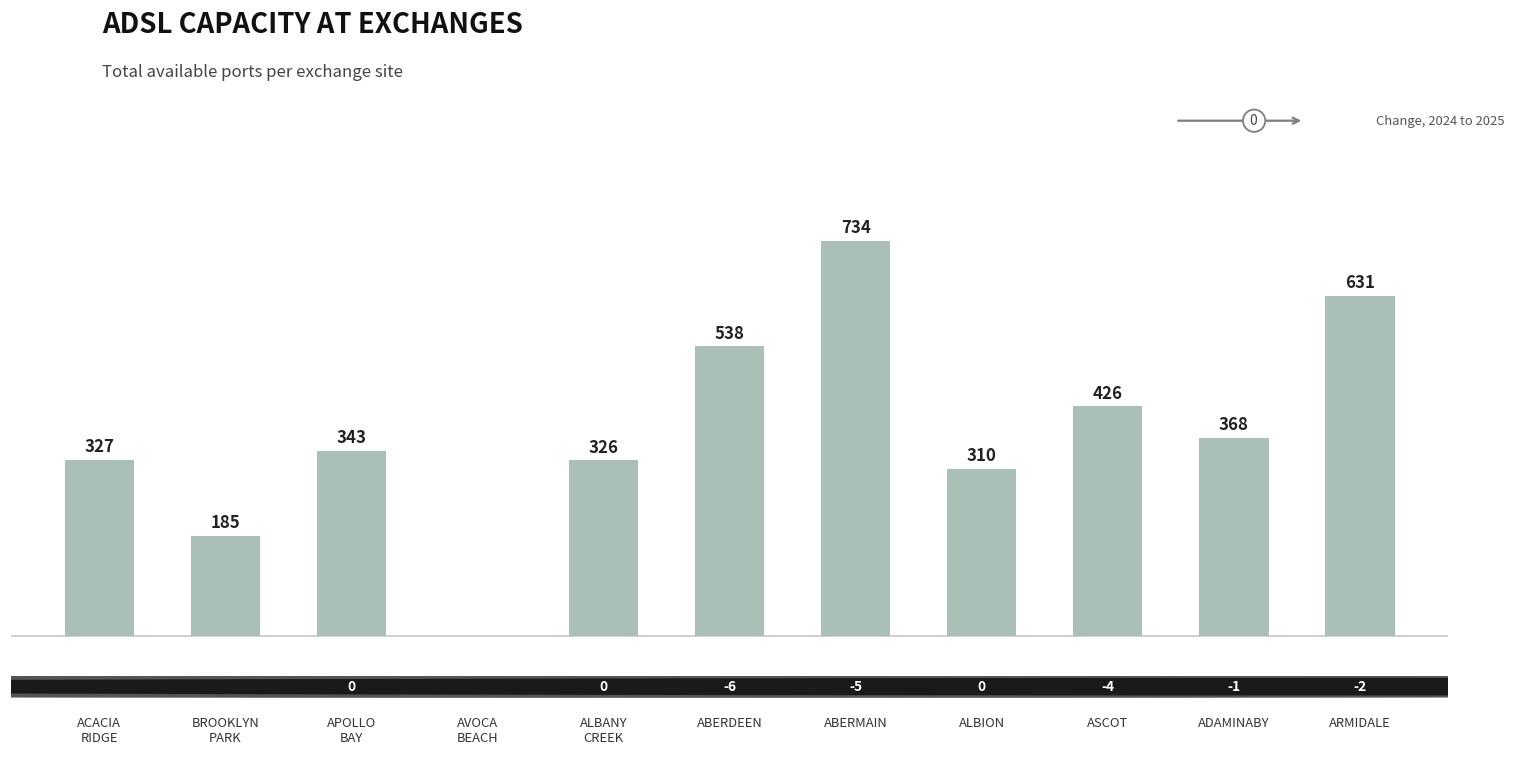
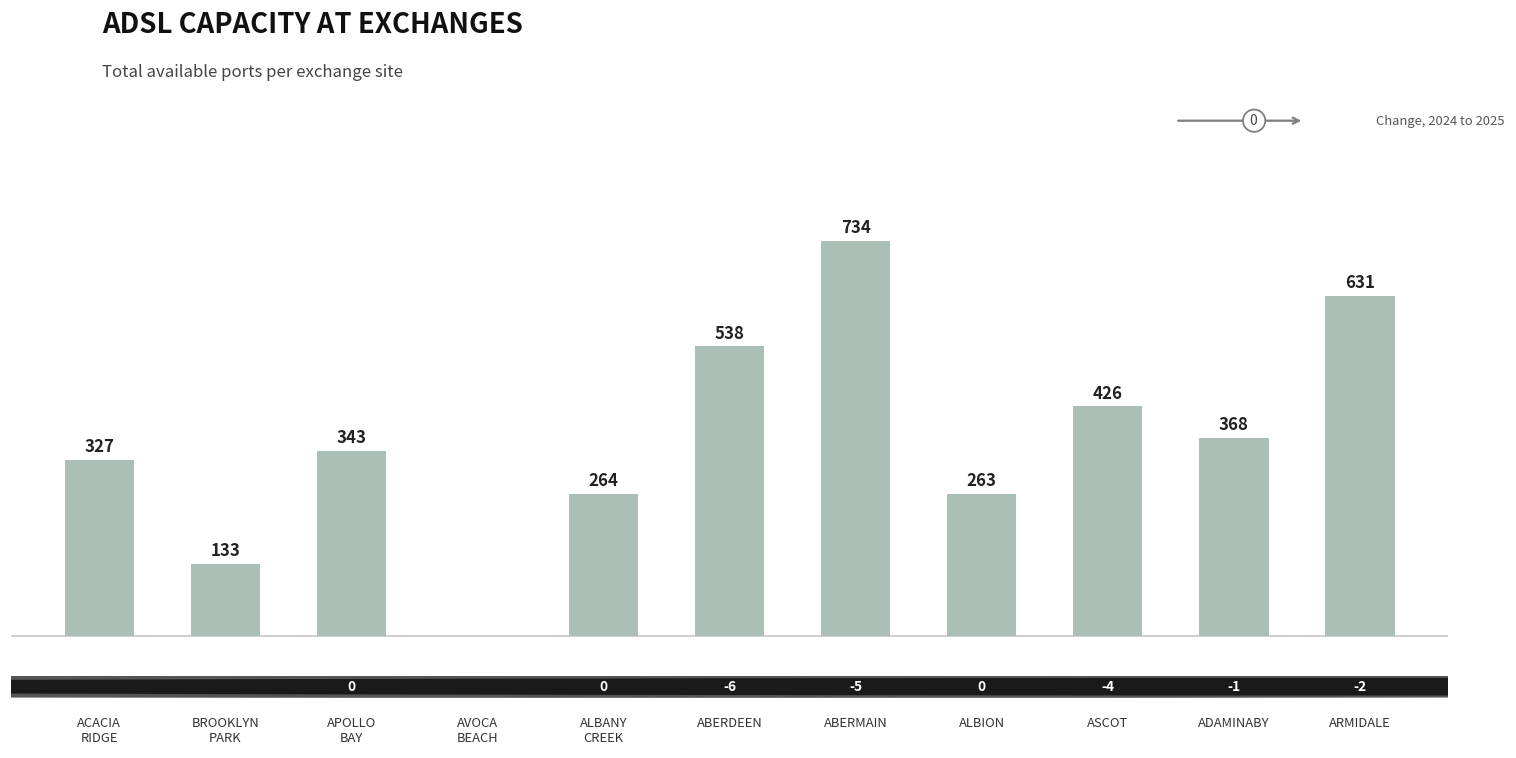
  {
    "ACACIA RIDGE": 327,
-   "BROOKLYN PARK": 185,
+   "BROOKLYN PARK": 133,
    "APOLLO BAY": 343,
-   "ALBANY CREEK": 326,
+   "ALBANY CREEK": 264,
    "ABERDEEN": 538,
    "ABERMAIN": 734,
-   "ALBION": 310,
+   "ALBION": 263,
    "ASCOT": 426,
    "ADAMINABY": 368,
    "ARMIDALE": 631
  }
